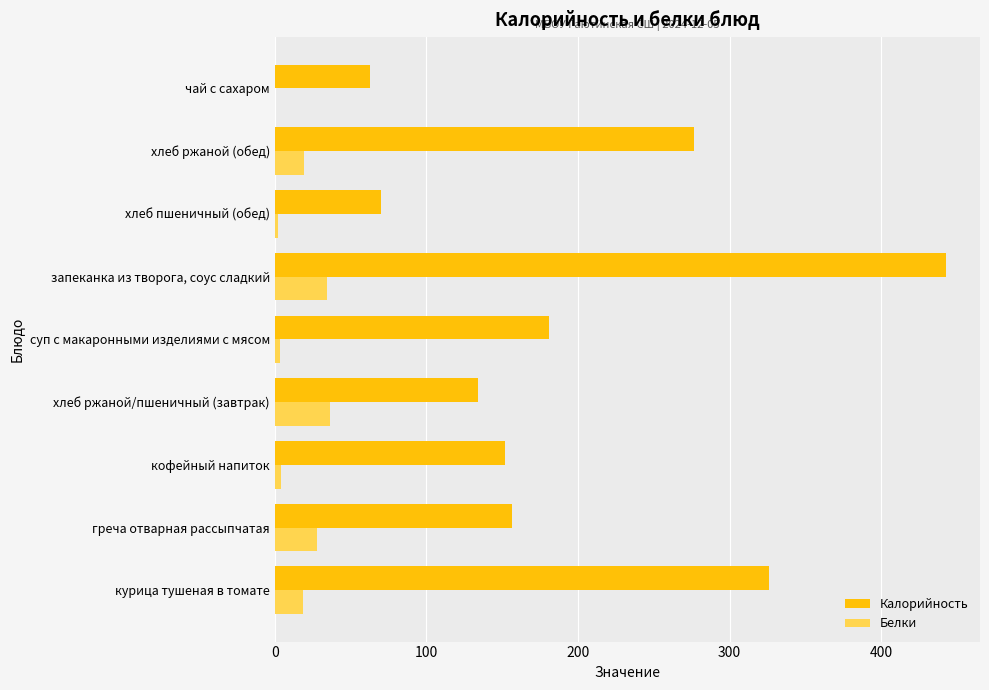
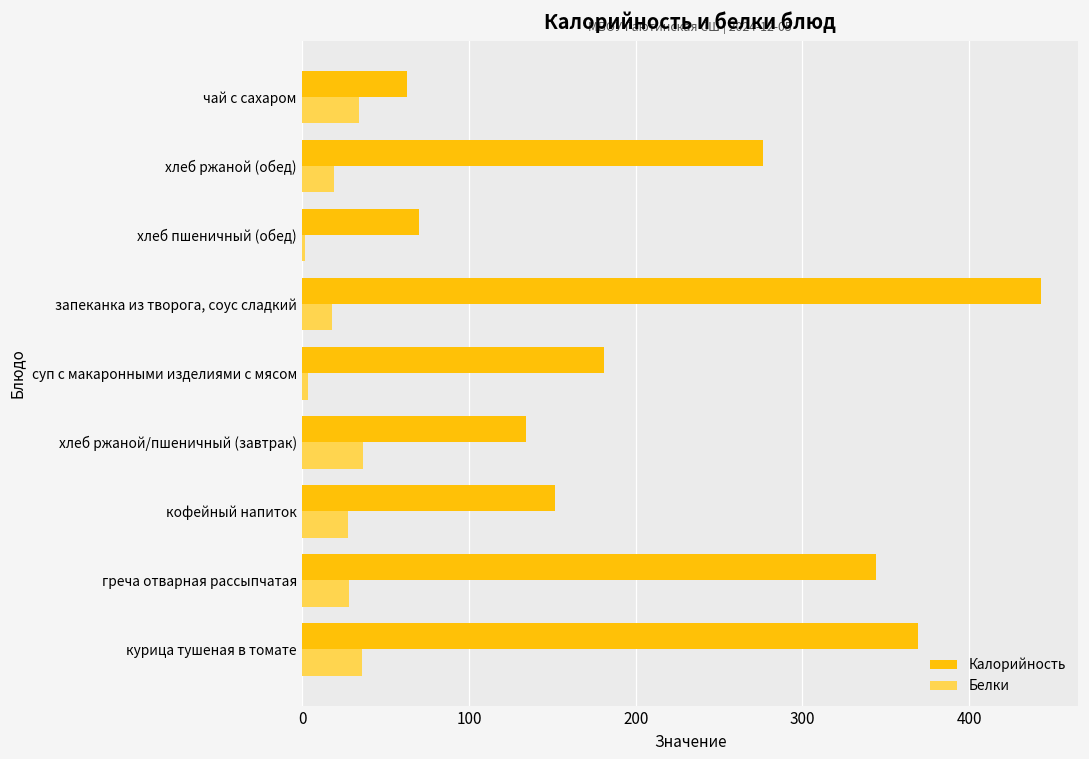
  {
    "Калорийность": {
      "чай с сахаром": 63,
      "хлеб ржаной (обед)": 277,
      "хлеб пшеничный (обед)": 70,
      "запеканка из творога, соус сладкий": 443,
      "суп с макаронными изделиями с мясом": 181,
      "хлеб ржаной/пшеничный (завтрак)": 134,
      "кофейный напиток": 152,
-     "греча отварная рассыпчатая": 156,
-     "курица тушеная в томате": 326
+     "греча отварная рассыпчатая": 344,
+     "курица тушеная в томате": 370
    },
    "Белки": {
-     "чай с сахаром": 0,
+     "чай с сахаром": 34,
      "хлеб ржаной (обед)": 19,
      "хлеб пшеничный (обед)": 2,
-     "запеканка из творога, соус сладкий": 34,
+     "запеканка из творога, соус сладкий": 18,
      "суп с макаронными изделиями с мясом": 3,
      "хлеб ржаной/пшеничный (завтрак)": 37,
-     "кофейный напиток": 4,
+     "кофейный напиток": 28,
      "греча отварная рассыпчатая": 28,
-     "курица тушеная в томате": 19
+     "курица тушеная в томате": 36
    }
  }
